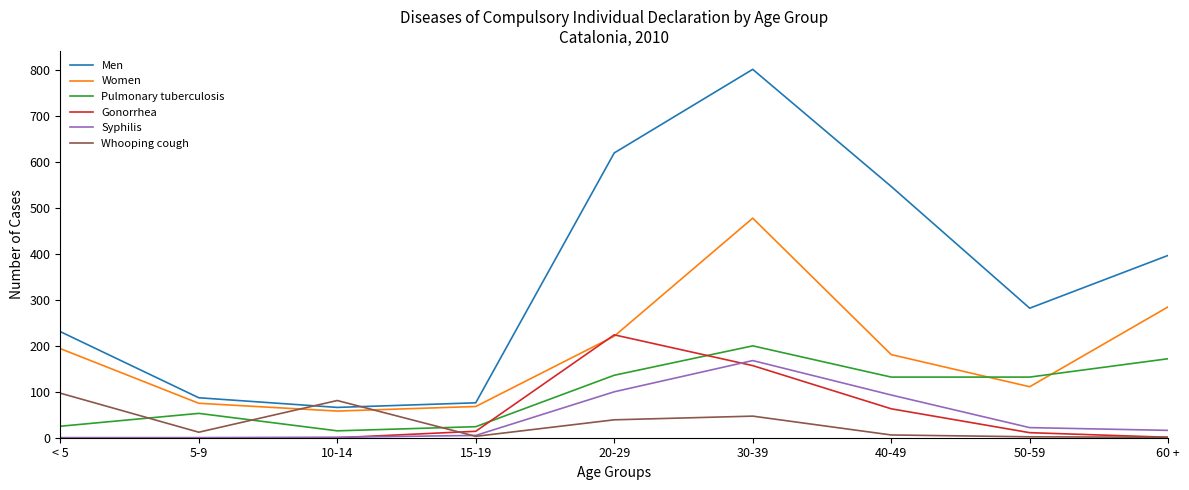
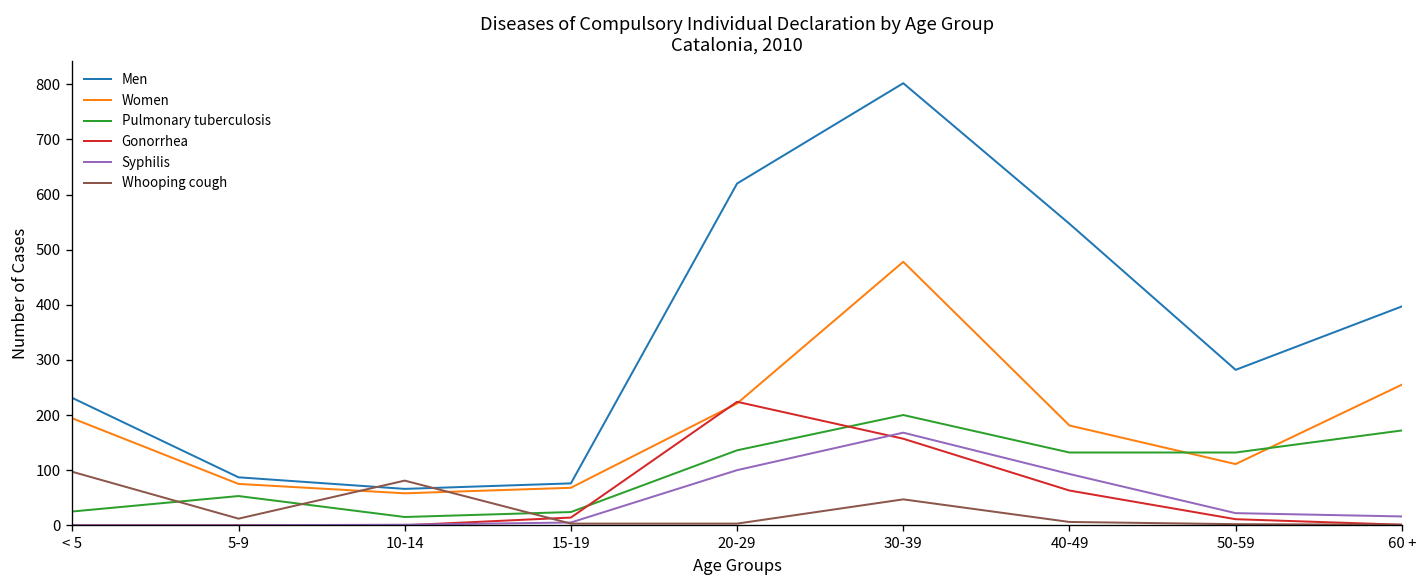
  {
    "Men": {
      "< 5": 230,
      "5-9": 90,
      "10-14": 70,
      "15-19": 80,
      "20-29": 620,
      "30-39": 800,
      "40-49": 550,
      "50-59": 280,
      "60 +": 400
    },
    "Women": {
      "< 5": 190,
      "5-9": 80,
      "10-14": 60,
      "15-19": 70,
      "30-39": 480,
      "40-49": 180,
      "50-59": 110,
-     "60 +": 290
+     "60 +": 260
    },
    "Pulmonary tuberculosis": {
      "< 5": 30,
      "5-9": 50,
      "10-14": 20,
      "15-19": 20,
      "20-29": 140,
      "30-39": 200,
      "40-49": 130,
      "50-59": 130,
      "60 +": 170
    },
    "Gonorrhea": {
      "15-19": 10,
      "30-39": 160,
      "40-49": 60,
      "50-59": 10
    },
    "Syphilis": {
      "20-29": 100,
      "30-39": 170,
      "40-49": 90,
      "50-59": 20,
      "60 +": 20
    },
    "Whooping cough": {
      "< 5": 100,
      "5-9": 10,
      "10-14": 80,
-     "20-29": 40,
+     "20-29": 0,
      "30-39": 50,
      "40-49": 10,
      "50-59": 0
    }
  }
